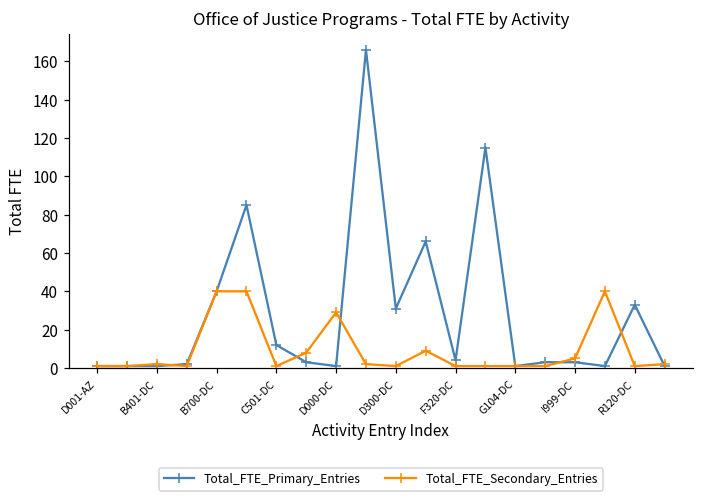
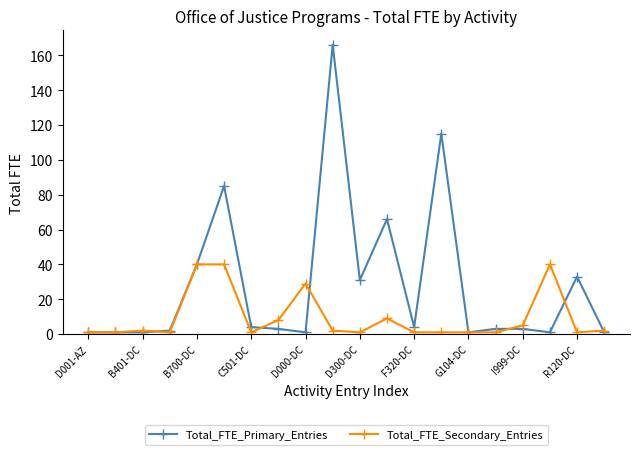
  {
    "Total_FTE_Primary_Entries": {
-     "C501-DC": 12,
+     "C501-DC": 4,
      "D000-DC": 1,
      "D300-DC": 31,
      "F320-DC": 4,
      "I999-DC": 3,
      "R120-DC": 33
    },
    "Total_FTE_Secondary_Entries": {
      "C501-DC": 1,
      "D000-DC": 29,
      "D300-DC": 1,
      "F320-DC": 1,
      "I999-DC": 5,
      "R120-DC": 1
    }
  }
